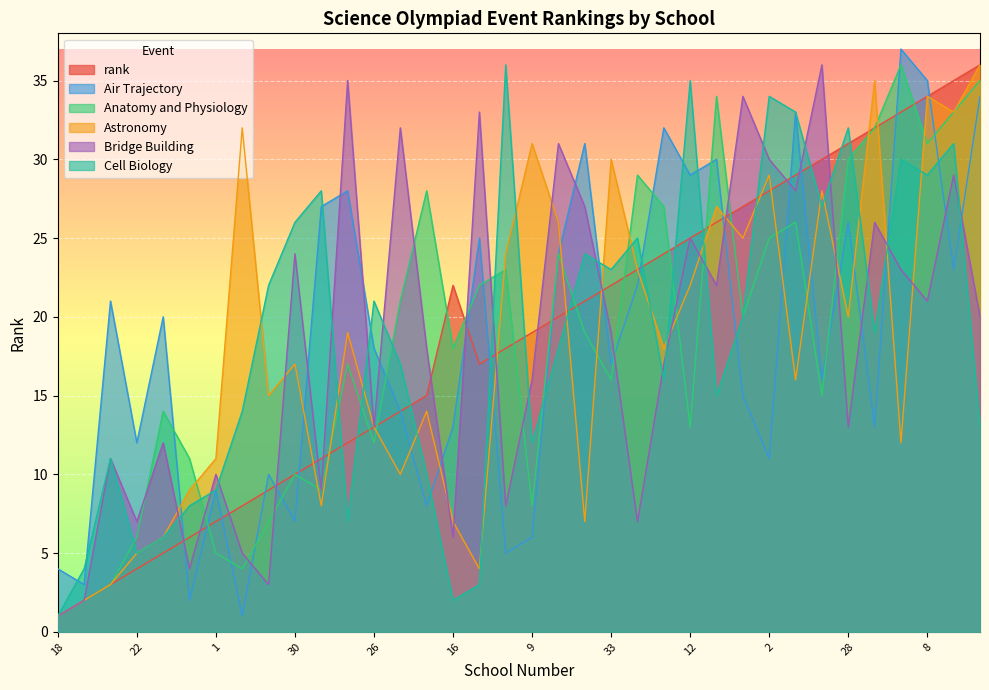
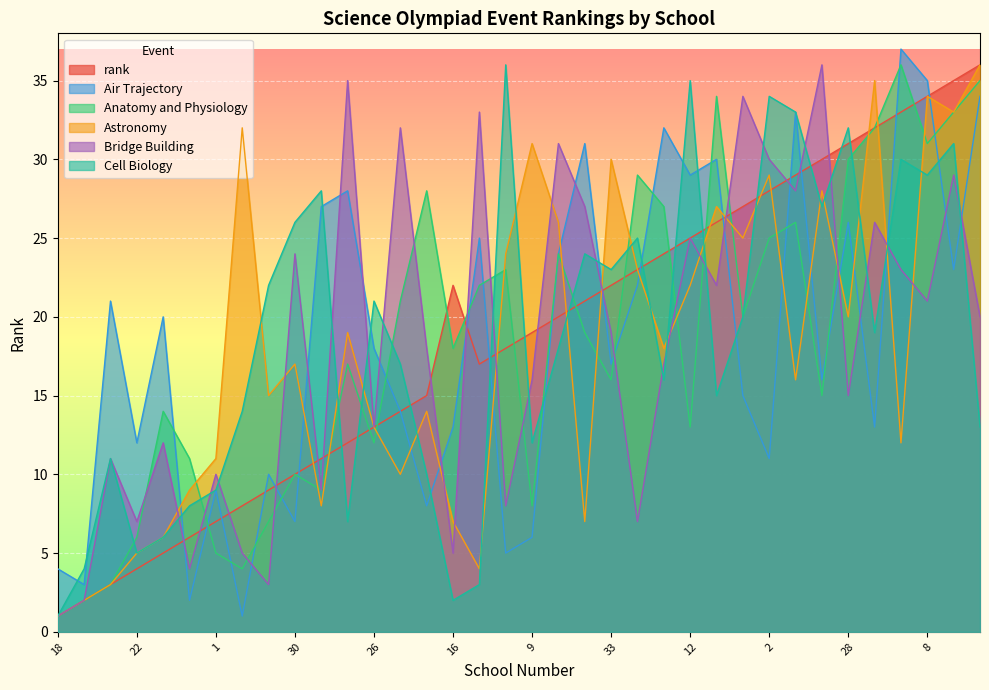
  {
    "rank": {
      "22": 4,
      "1": 7,
      "16": 22,
      "28": 31
    },
    "Air Trajectory": {
      "22": 12,
      "16": 13,
      "28": 26
    },
    "Astronomy": {
      "1": 11,
      "16": 7,
      "28": 20
    },
    "Bridge Building": {
      "22": 7,
      "1": 10,
-     "16": 6,
-     "28": 13
+     "16": 5,
+     "28": 15
    }
  }
